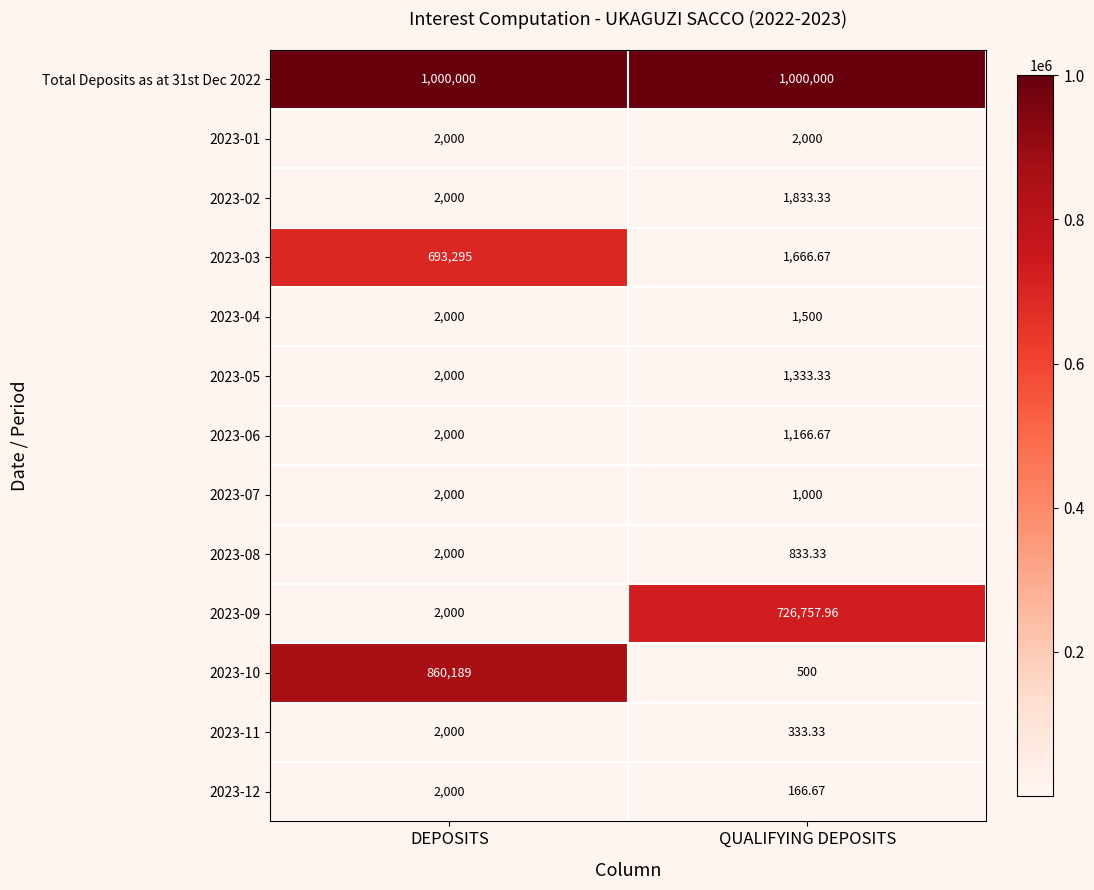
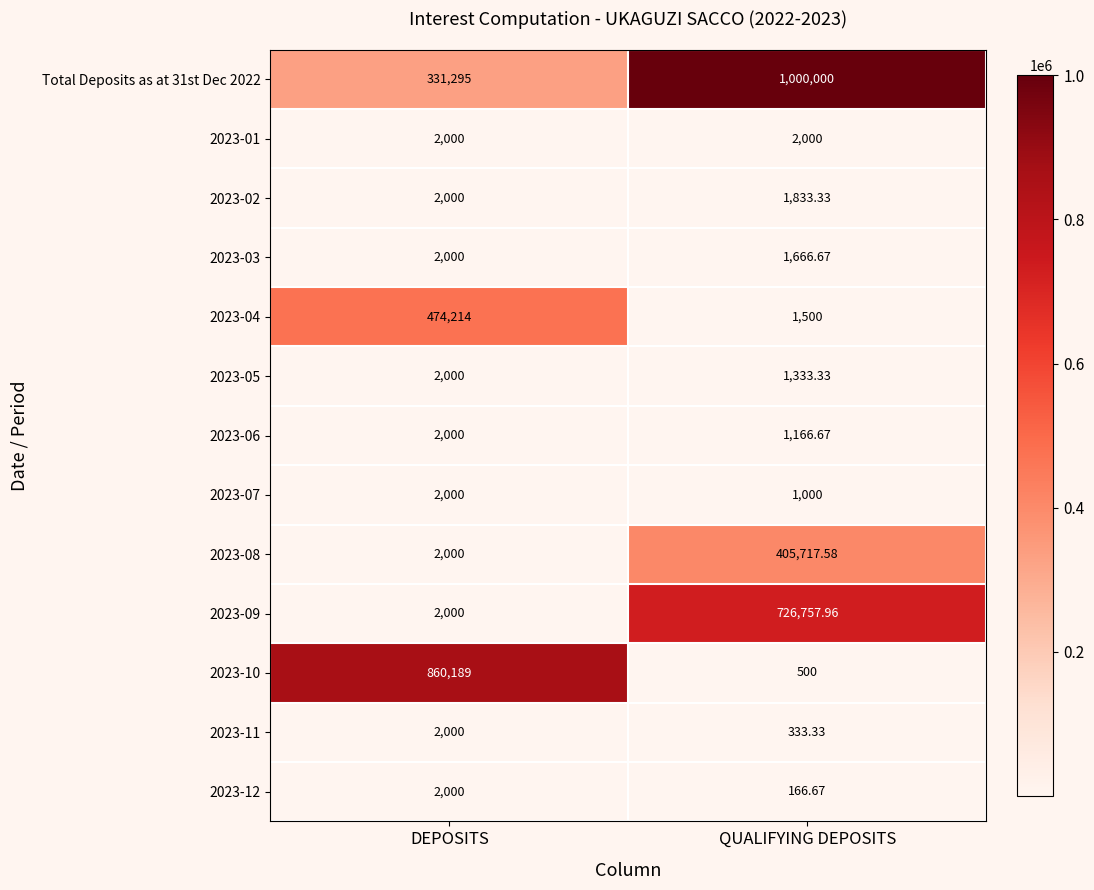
  {
    "Total Deposits as at 31st Dec 2022": {
-     "DEPOSITS": "1,000,000",
+     "DEPOSITS": "331,295",
      "QUALIFYING DEPOSITS": "1,000,000"
    },
    "2023-01": {
      "DEPOSITS": "2,000",
      "QUALIFYING DEPOSITS": "2,000"
    },
    "2023-02": {
      "DEPOSITS": "2,000",
      "QUALIFYING DEPOSITS": "1,833.33"
    },
    "2023-03": {
-     "DEPOSITS": "693,295",
+     "DEPOSITS": "2,000",
      "QUALIFYING DEPOSITS": "1,666.67"
    },
    "2023-04": {
-     "DEPOSITS": "2,000",
+     "DEPOSITS": "474,214",
      "QUALIFYING DEPOSITS": "1,500"
    },
    "2023-05": {
      "DEPOSITS": "2,000",
      "QUALIFYING DEPOSITS": "1,333.33"
    },
    "2023-06": {
      "DEPOSITS": "2,000",
      "QUALIFYING DEPOSITS": "1,166.67"
    },
    "2023-07": {
      "DEPOSITS": "2,000",
      "QUALIFYING DEPOSITS": "1,000"
    },
    "2023-08": {
      "DEPOSITS": "2,000",
-     "QUALIFYING DEPOSITS": "833.33"
+     "QUALIFYING DEPOSITS": "405,717.58"
    },
    "2023-09": {
      "DEPOSITS": "2,000",
      "QUALIFYING DEPOSITS": "726,757.96"
    },
    "2023-10": {
      "DEPOSITS": "860,189",
      "QUALIFYING DEPOSITS": "500"
    },
    "2023-11": {
      "DEPOSITS": "2,000",
      "QUALIFYING DEPOSITS": "333.33"
    },
    "2023-12": {
      "DEPOSITS": "2,000",
      "QUALIFYING DEPOSITS": "166.67"
    }
  }
